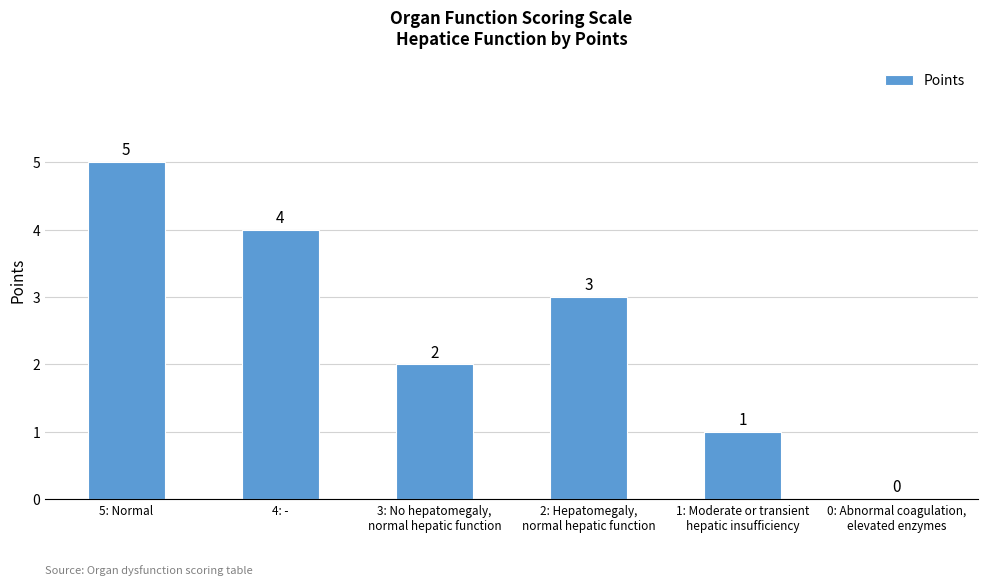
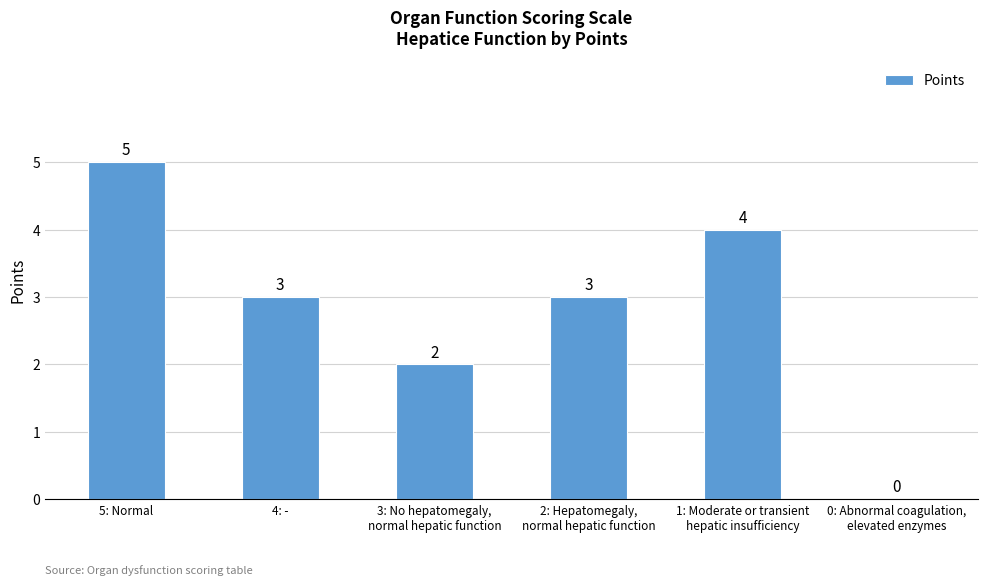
  {
    "5: Normal": 5,
-   "4: -": 4,
+   "4: -": 3,
    "3: No hepatomegaly, normal hepatic function": 2,
    "2: Hepatomegaly, normal hepatic function": 3,
-   "1: Moderate or transient hepatic insufficiency": 1,
+   "1: Moderate or transient hepatic insufficiency": 4,
    "0: Abnormal coagulation, elevated enzymes": 0
  }
